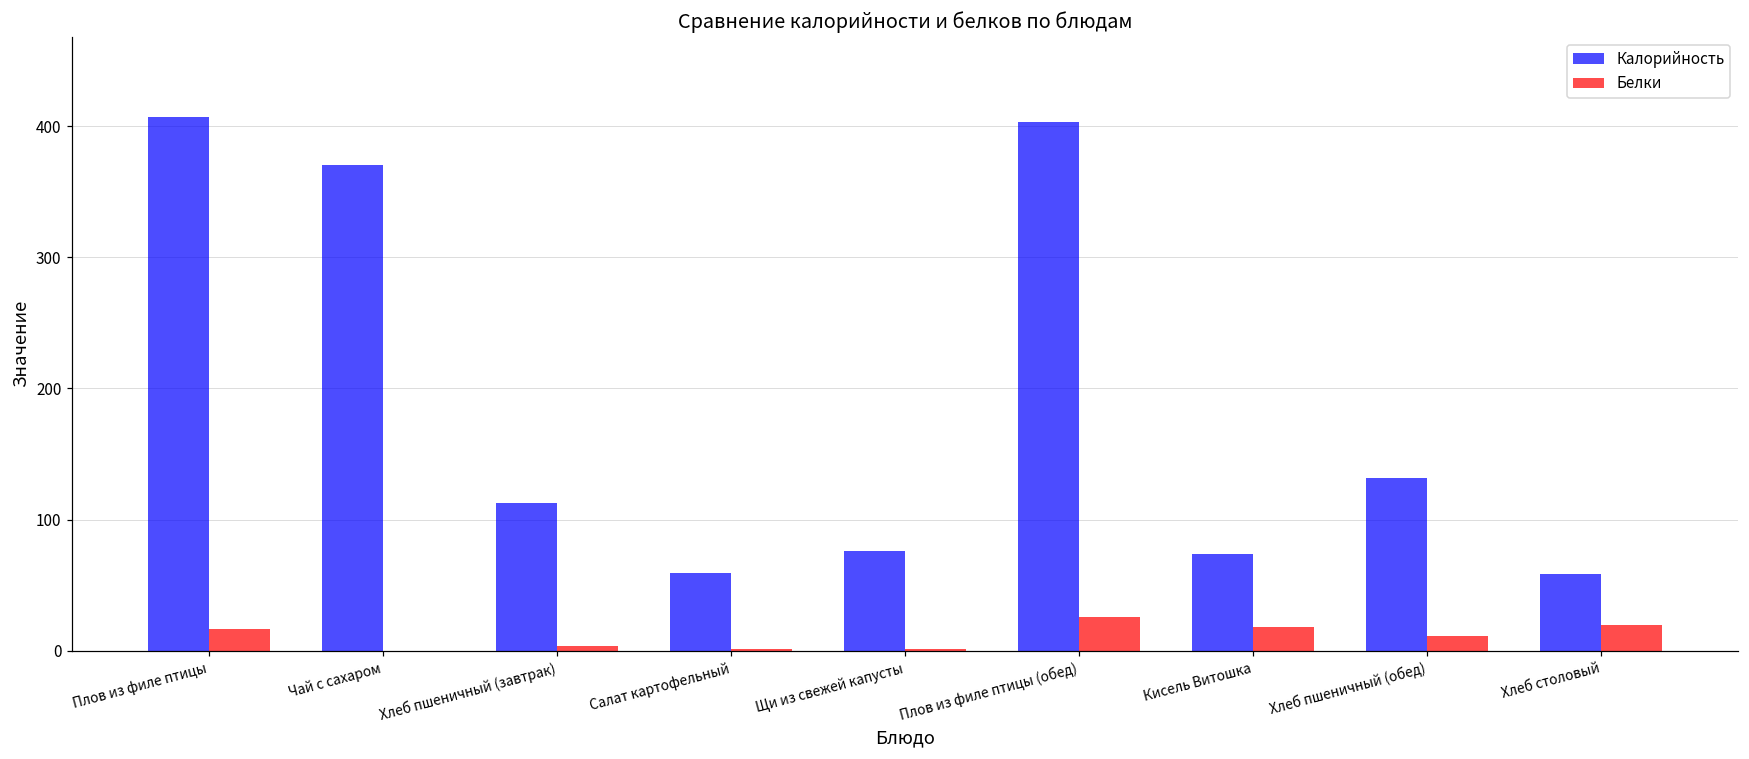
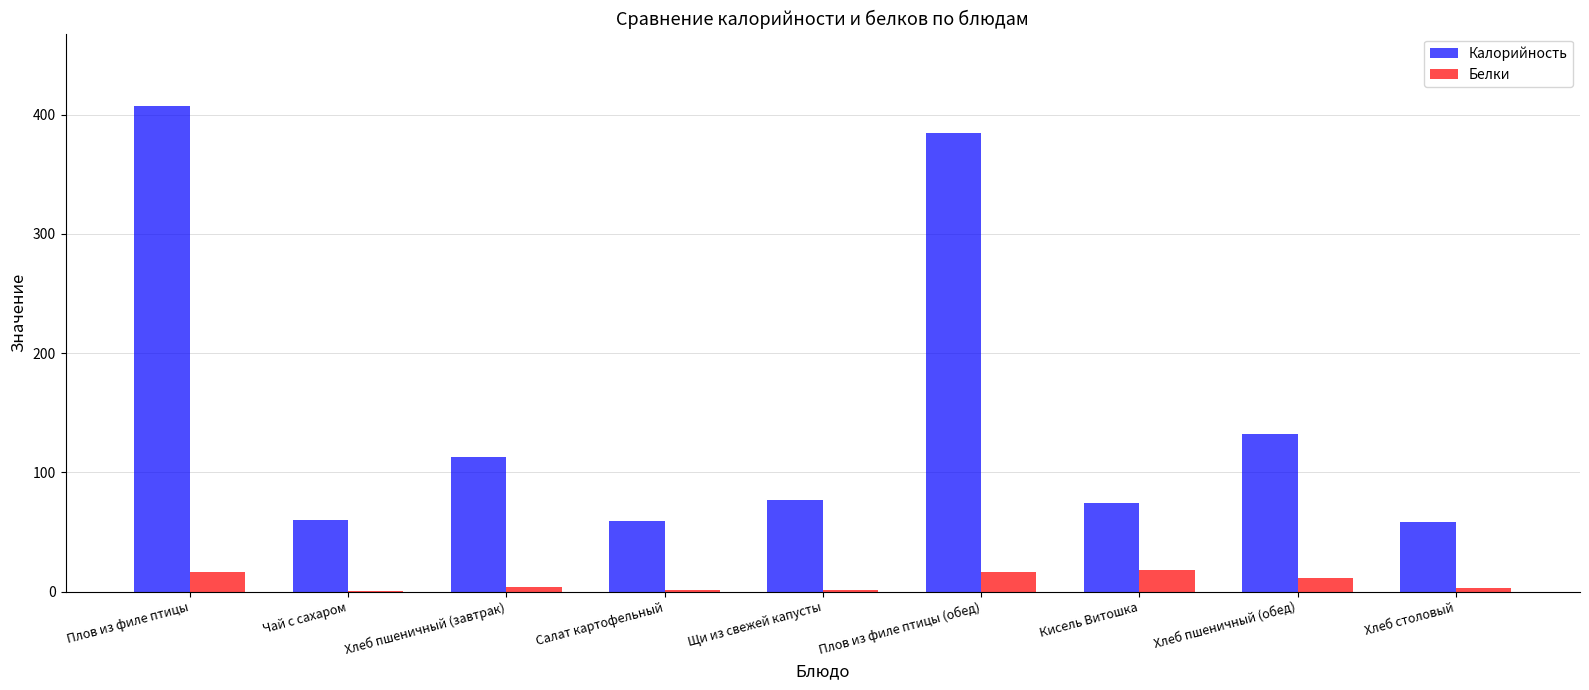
  {
    "Калорийность": {
      "Плов из филе птицы": 407,
-     "Чай с сахаром": 370,
+     "Чай с сахаром": 60,
      "Хлеб пшеничный (завтрак)": 113,
      "Салат картофельный": 59,
      "Щи из свежей капусты": 76,
-     "Плов из филе птицы (обед)": 403,
+     "Плов из филе птицы (обед)": 385,
      "Кисель Витошка": 74,
      "Хлеб пшеничный (обед)": 132,
      "Хлеб столовый": 58
    },
    "Белки": {
      "Плов из филе птицы": 16,
      "Хлеб пшеничный (завтрак)": 4,
-     "Плов из филе птицы (обед)": 26,
+     "Плов из филе птицы (обед)": 16,
      "Кисель Витошка": 18,
      "Хлеб пшеничный (обед)": 11,
-     "Хлеб столовый": 19
+     "Хлеб столовый": 3
    }
  }
